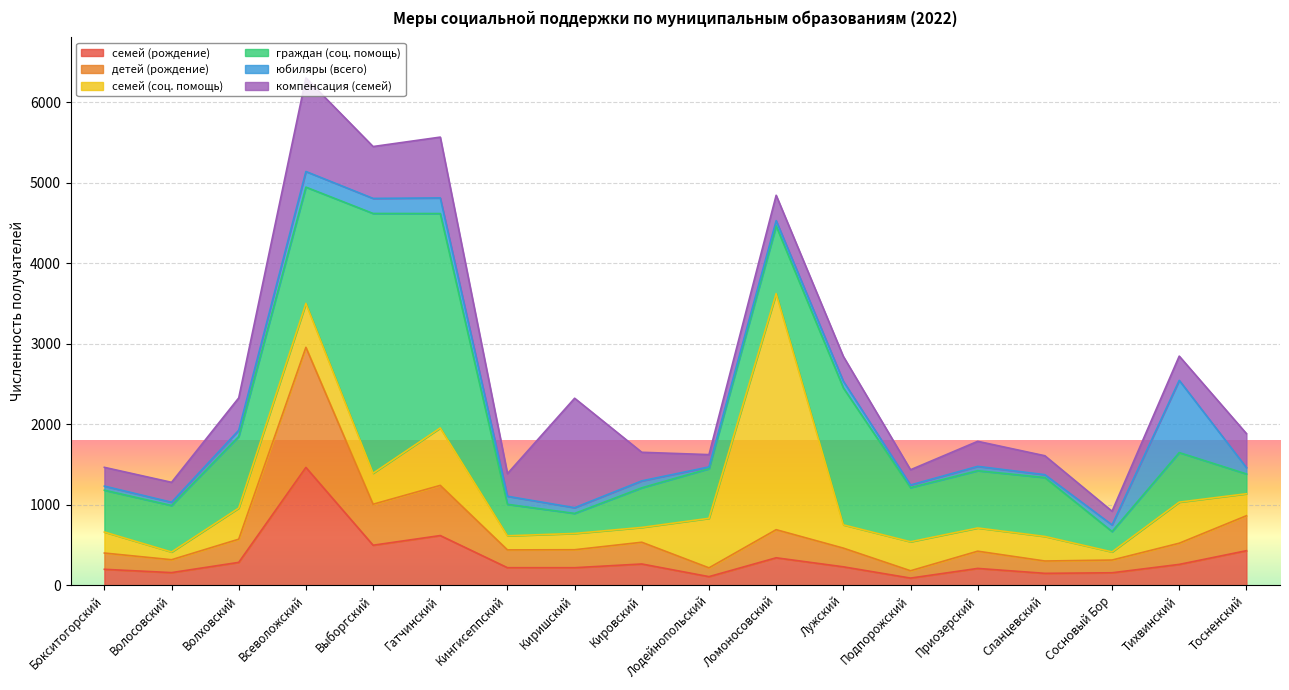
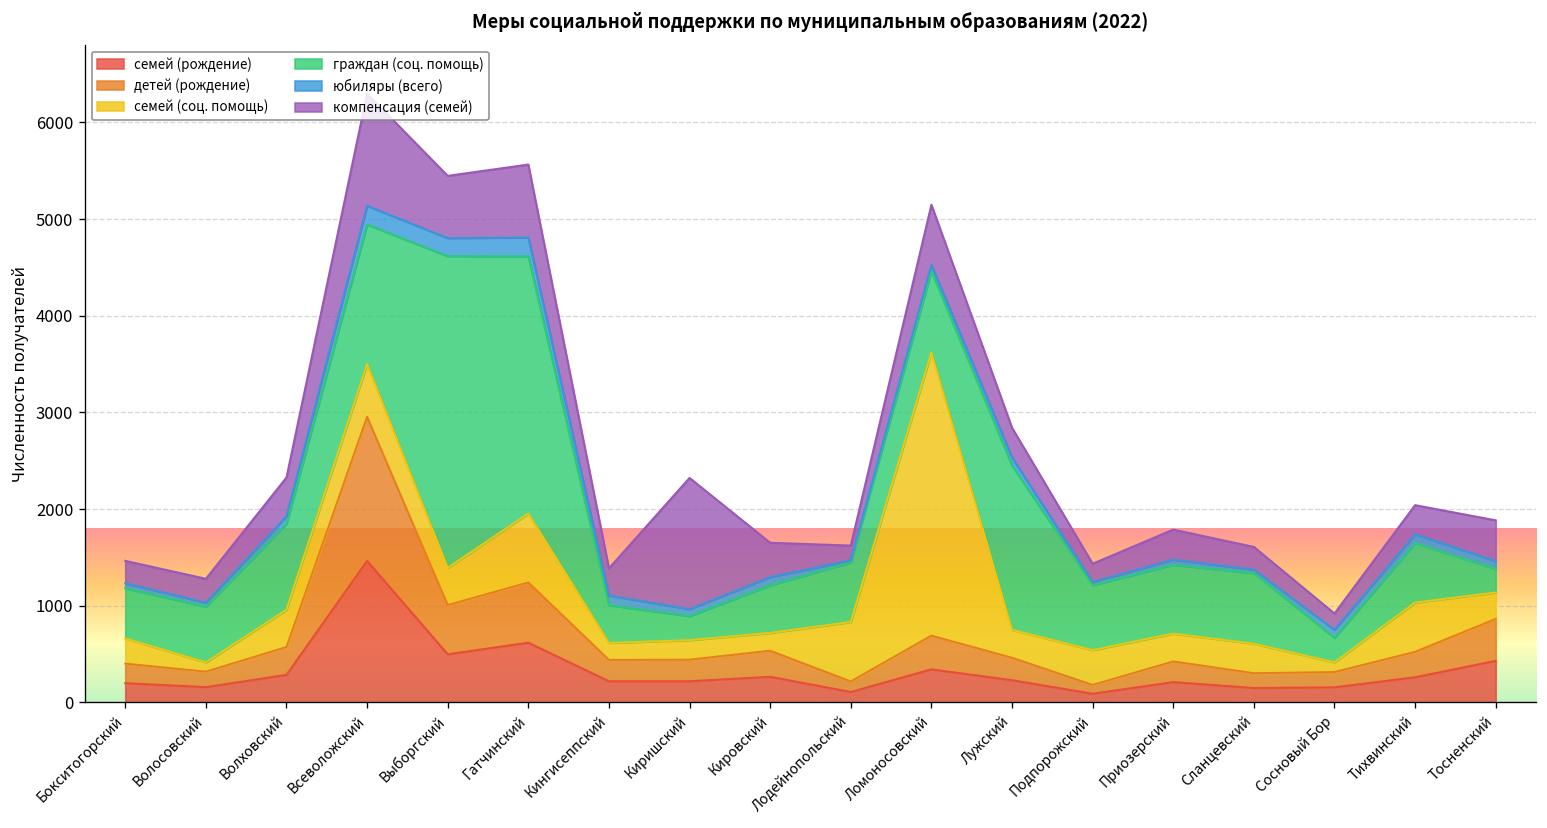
  {
    "семей (соц. помощь)": {
      "Бокситогорский": 300,
      "Волосовский": 100,
      "Волховский": 400,
      "Всеволожский": 500,
      "Выборгский": 400,
      "Гатчинский": 700,
      "Кингисеппский": 200,
      "Киришский": 200,
      "Кировский": 200,
      "Лодейнопольский": 600,
      "Ломоносовский": 2900,
      "Лужский": 300,
      "Подпорожский": 400,
      "Приозерский": 300,
      "Сланцевский": 300,
      "Сосновый Бор": 100,
      "Тихвинский": 500,
      "Тосненский": 300
    },
    "граждан (соц. помощь)": {
      "Бокситогорский": 500,
      "Волосовский": 600,
      "Волховский": 900,
      "Всеволожский": 1400,
      "Выборгский": 3200,
      "Гатчинский": 2700,
      "Кингисеппский": 400,
      "Киришский": 200,
      "Кировский": 500,
      "Ломоносовский": 800,
      "Лужский": 1700,
      "Подпорожский": 700,
      "Приозерский": 700,
      "Сланцевский": 700,
      "Сосновый Бор": 300,
      "Тихвинский": 600,
      "Тосненский": 200
    },
    "юбиляры (всего)": {
      "Бокситогорский": 100,
      "Волосовский": 0,
      "Волховский": 100,
      "Всеволожский": 200,
      "Выборгский": 200,
      "Гатчинский": 200,
      "Кингисеппский": 100,
      "Киришский": 100,
      "Кировский": 100,
      "Ломоносовский": 100,
      "Лужский": 100,
      "Подпорожский": 0,
      "Приозерский": 100,
      "Сланцевский": 0,
      "Сосновый Бор": 100,
-     "Тихвинский": 900,
+     "Тихвинский": 100,
      "Тосненский": 100
    },
    "компенсация (семей)": {
      "Бокситогорский": 200,
      "Волосовский": 200,
      "Волховский": 400,
      "Выборгский": 600,
      "Гатчинский": 800,
      "Кингисеппский": 300,
      "Киришский": 1400,
      "Кировский": 400,
      "Лодейнопольский": 200,
-     "Ломоносовский": 300,
+     "Ломоносовский": 600,
      "Лужский": 300,
      "Подпорожский": 200,
      "Приозерский": 300,
      "Сланцевский": 200,
      "Сосновый Бор": 200,
      "Тихвинский": 300,
      "Тосненский": 400
    }
  }
